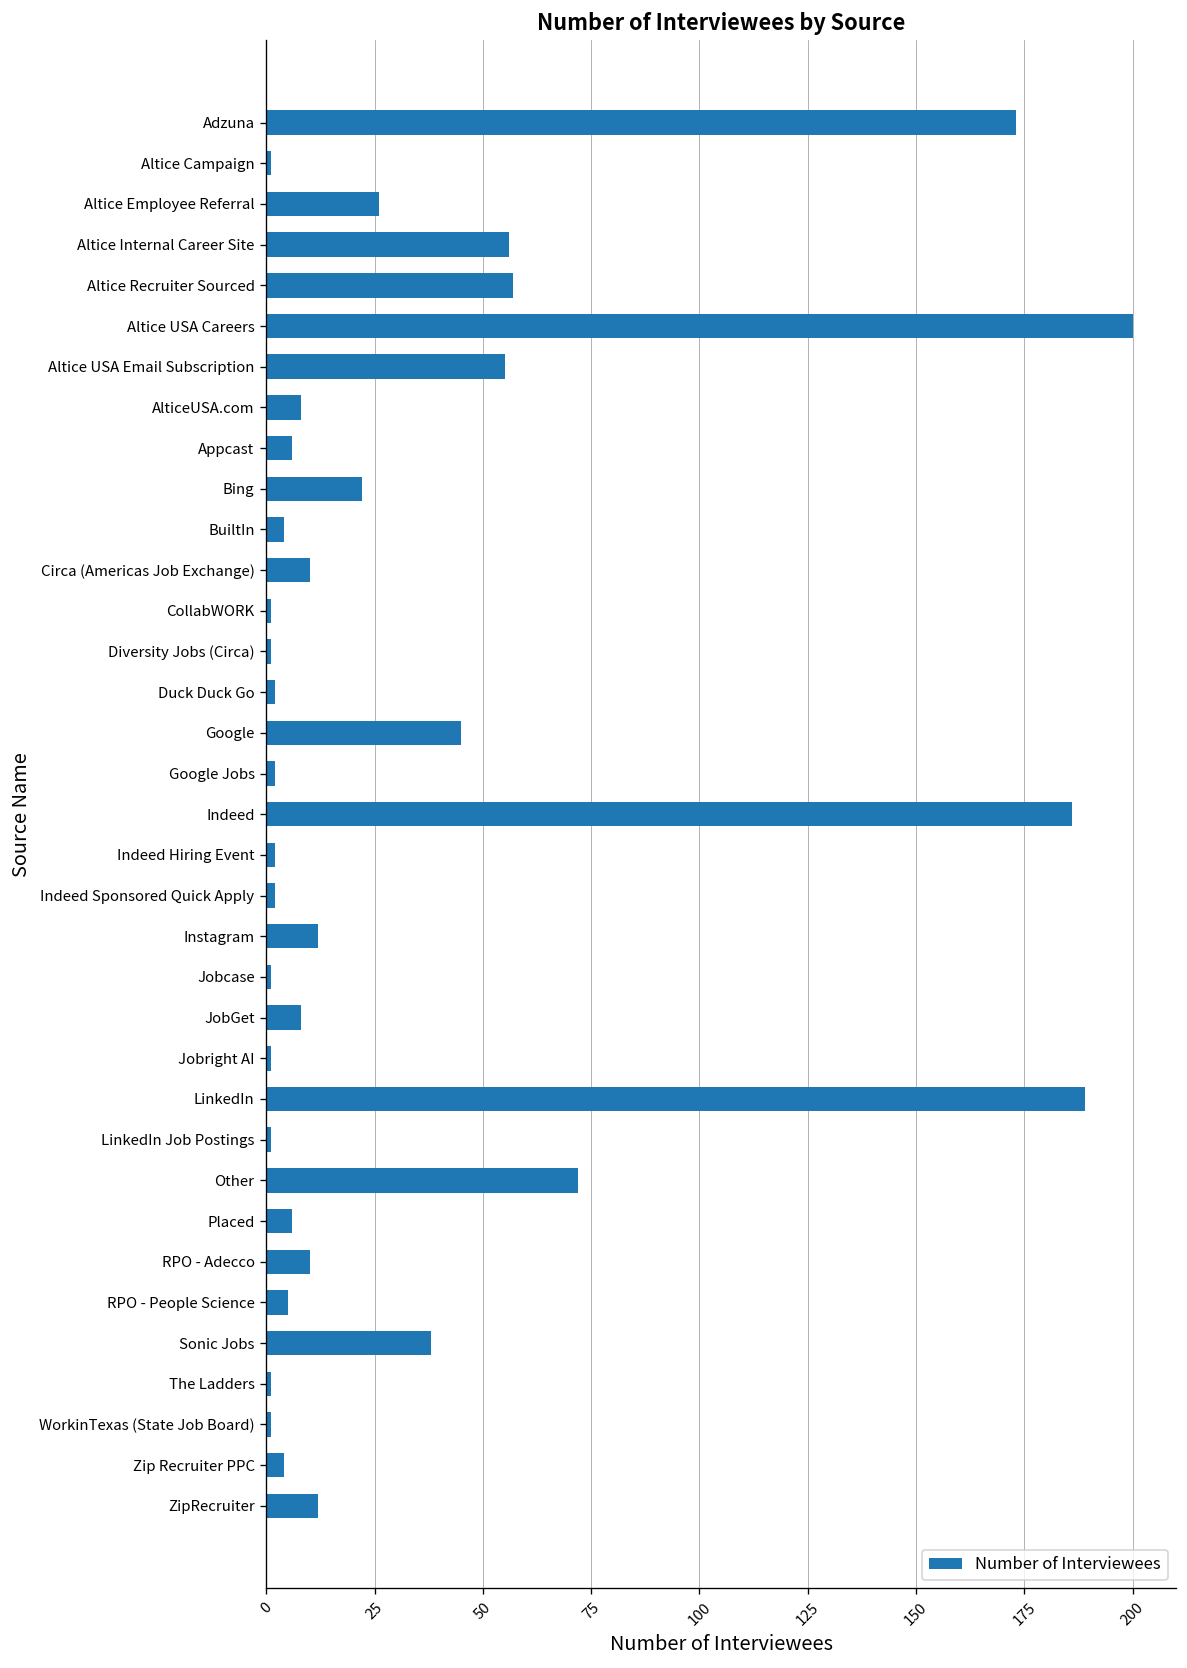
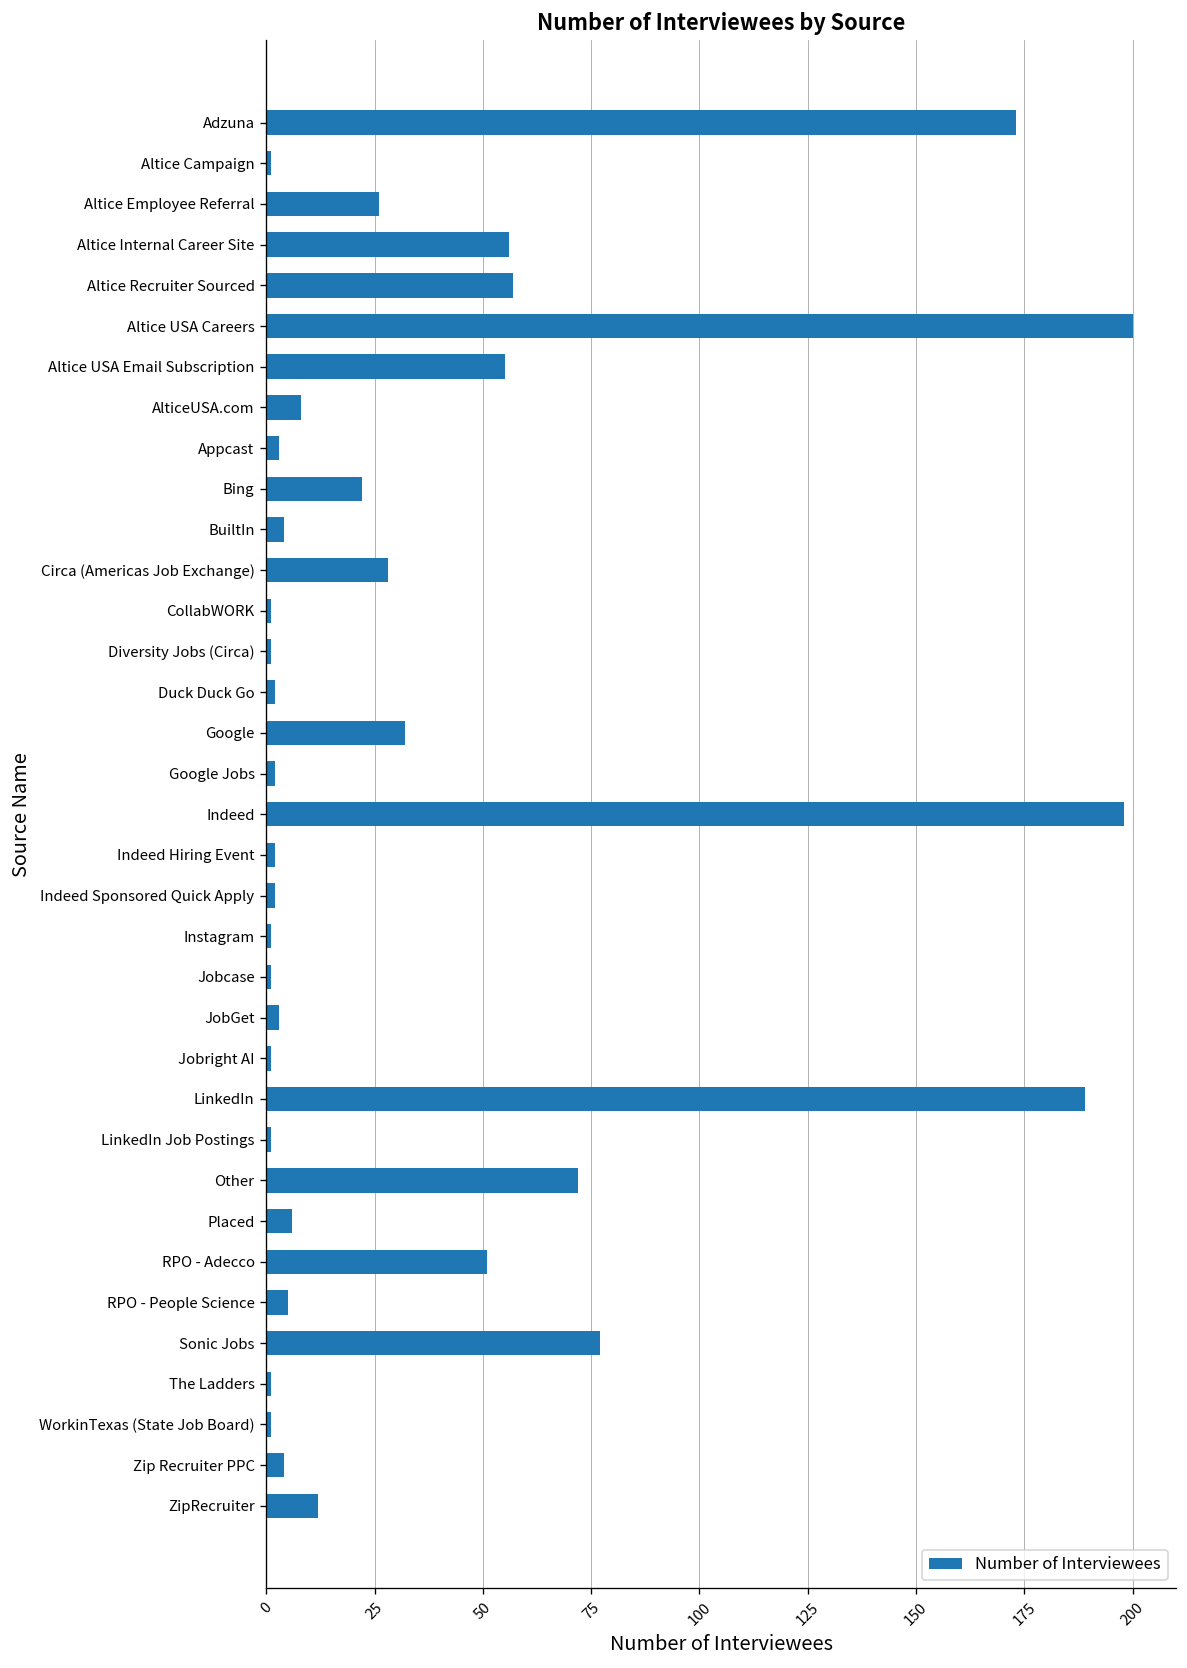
  {
    "Adzuna": 173,
    "Altice Campaign": 1,
    "Altice Employee Referral": 26,
    "Altice Internal Career Site": 56,
    "Altice Recruiter Sourced": 57,
    "Altice USA Careers": 200,
    "Altice USA Email Subscription": 55,
    "AlticeUSA.com": 8,
-   "Appcast": 6,
+   "Appcast": 3,
    "Bing": 22,
    "BuiltIn": 4,
-   "Circa (Americas Job Exchange)": 10,
+   "Circa (Americas Job Exchange)": 28,
    "CollabWORK": 1,
    "Diversity Jobs (Circa)": 1,
    "Duck Duck Go": 2,
-   "Google": 45,
+   "Google": 32,
    "Google Jobs": 2,
-   "Indeed": 186,
+   "Indeed": 198,
    "Indeed Hiring Event": 2,
    "Indeed Sponsored Quick Apply": 2,
-   "Instagram": 12,
+   "Instagram": 1,
    "Jobcase": 1,
-   "JobGet": 8,
+   "JobGet": 3,
    "Jobright AI": 1,
    "LinkedIn": 189,
    "LinkedIn Job Postings": 1,
    "Other": 72,
    "Placed": 6,
-   "RPO - Adecco": 10,
+   "RPO - Adecco": 51,
    "RPO - People Science": 5,
-   "Sonic Jobs": 38,
+   "Sonic Jobs": 77,
    "The Ladders": 1,
    "WorkinTexas (State Job Board)": 1,
    "Zip Recruiter PPC": 4,
    "ZipRecruiter": 12
  }
